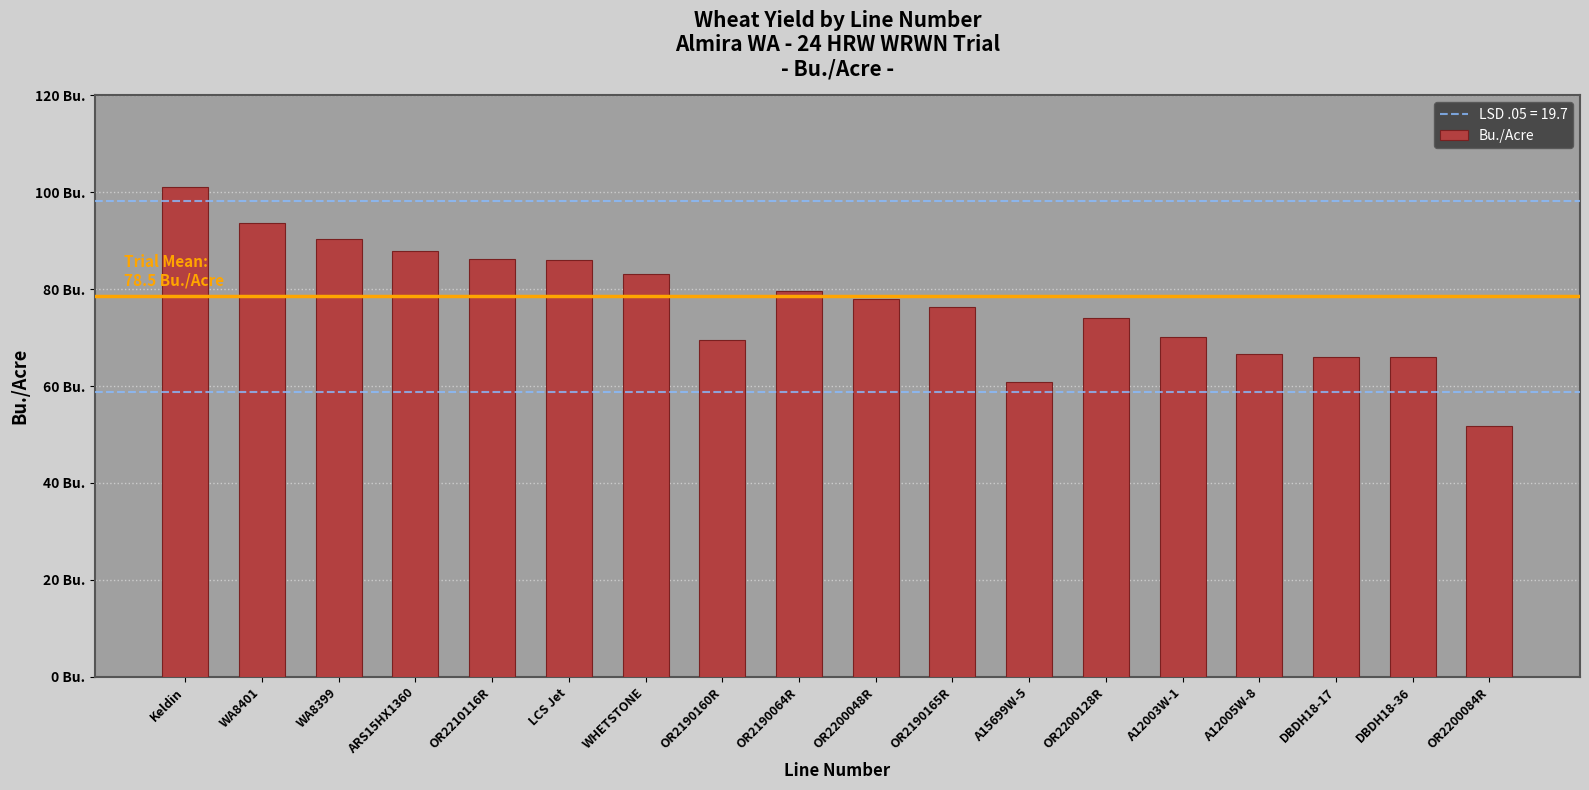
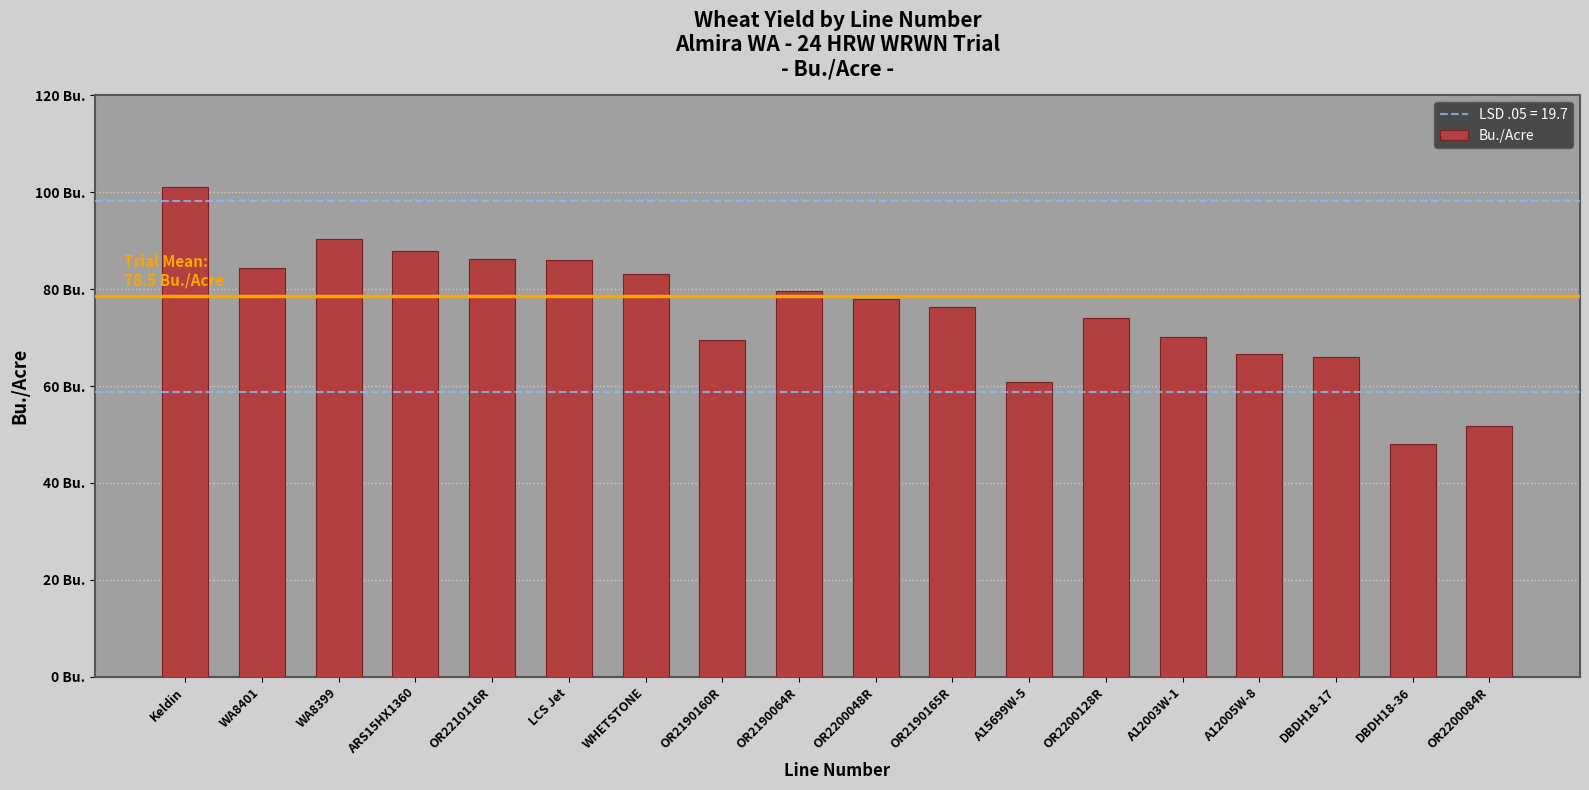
  {
-   "WA8401": "94 Bu.",
+   "WA8401": "84 Bu.",
    "WA8399": "90 Bu.",
    "ARS15HX1360": "88 Bu.",
    "OR2210116R": "86 Bu.",
    "LCS Jet": "86 Bu.",
    "WHETSTONE": "83 Bu.",
    "OR2190160R": "69 Bu.",
    "OR2190064R": "80 Bu.",
    "OR2200048R": "78 Bu.",
    "OR2190165R": "76 Bu.",
    "A15699W-5": "61 Bu.",
    "OR2200128R": "74 Bu.",
    "A12003W-1": "70 Bu.",
    "A12005W-8": "67 Bu.",
    "DBDH18-17": "66 Bu.",
-   "DBDH18-36": "66 Bu.",
+   "DBDH18-36": "48 Bu.",
    "OR2200084R": "52 Bu."
  }
